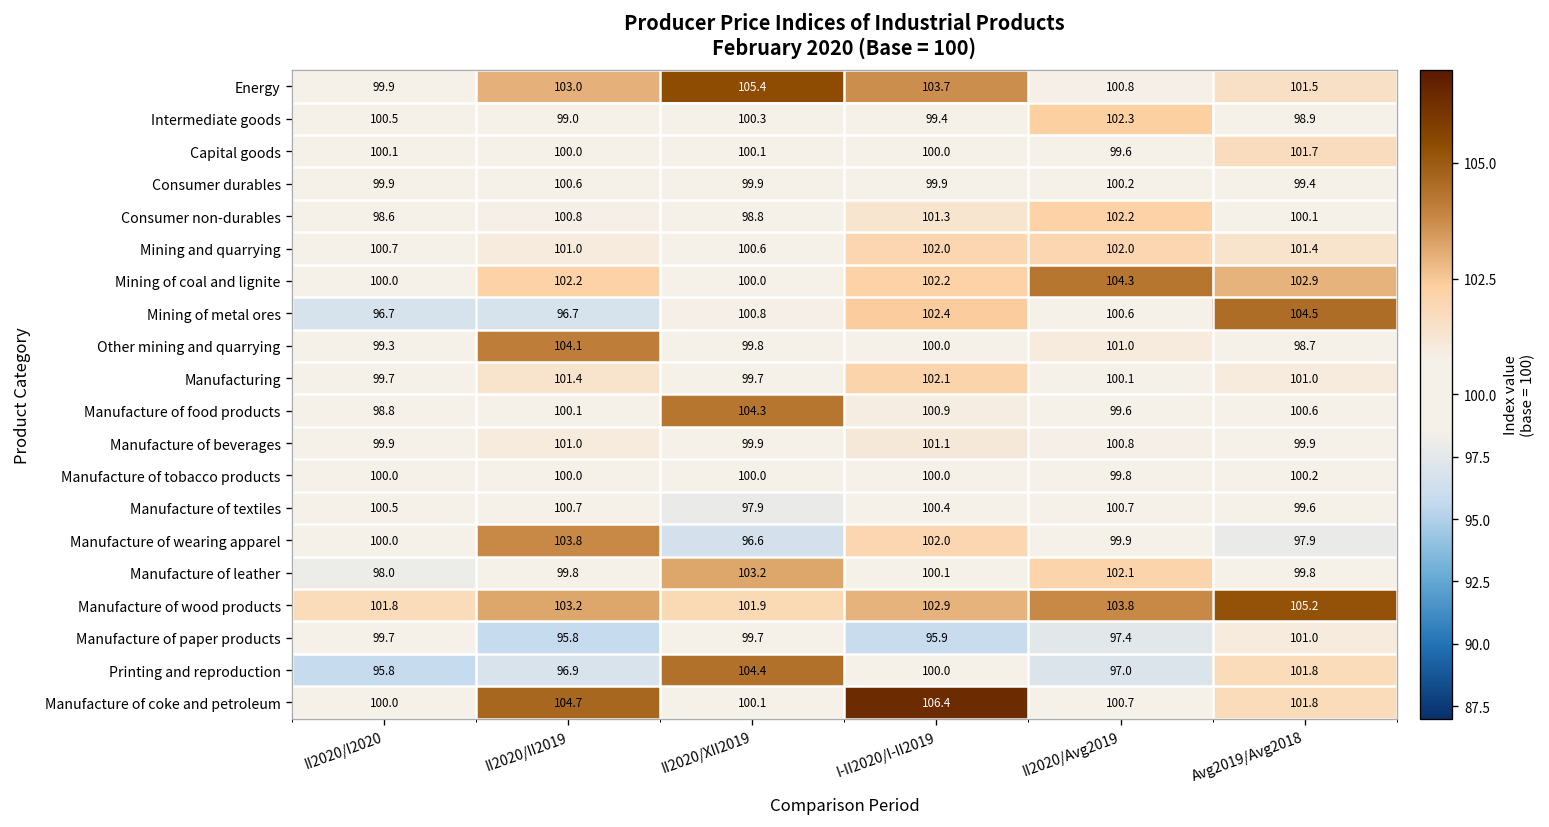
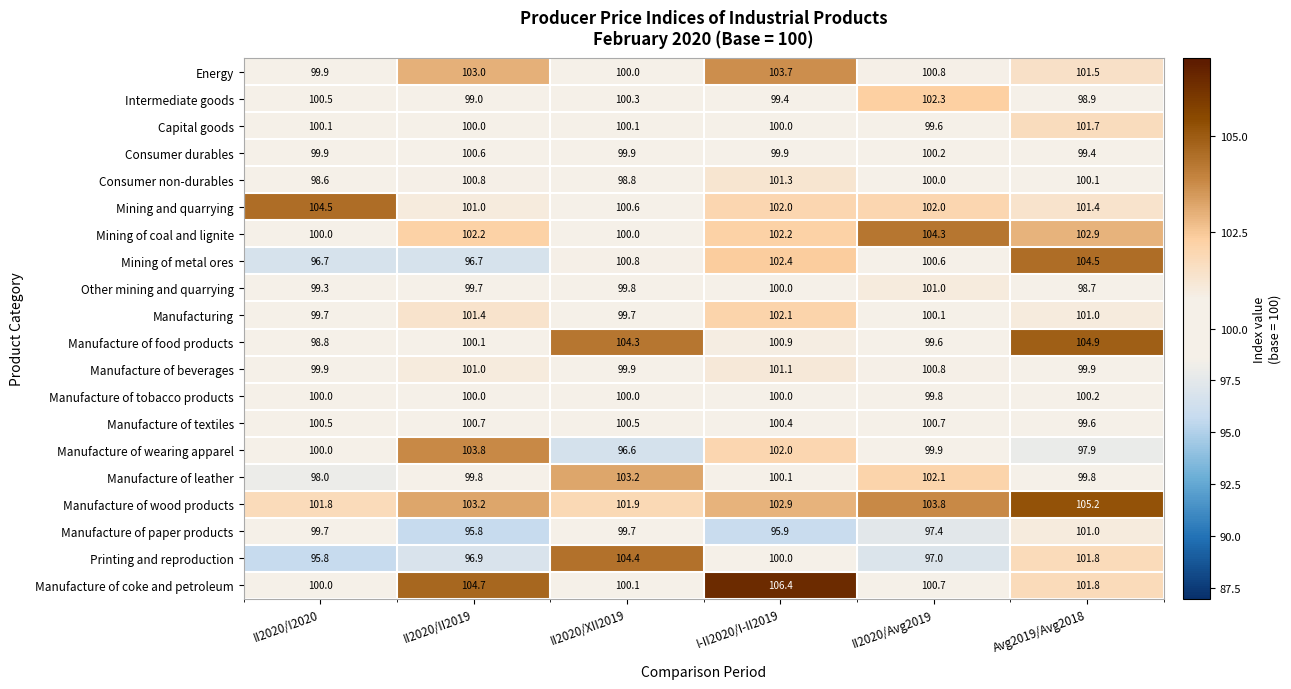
  {
    "Energy": {
      "II2020/I2020": 99.9,
      "II2020/II2019": 103.0,
-     "II2020/XII2019": 105.4,
+     "II2020/XII2019": 100.0,
      "I-II2020/I-II2019": 103.7,
      "II2020/Avg2019": 100.8,
      "Avg2019/Avg2018": 101.5
    },
    "Intermediate goods": {
      "II2020/I2020": 100.5,
      "II2020/II2019": 99.0,
      "II2020/XII2019": 100.3,
      "I-II2020/I-II2019": 99.4,
      "II2020/Avg2019": 102.3,
      "Avg2019/Avg2018": 98.9
    },
    "Capital goods": {
      "II2020/I2020": 100.1,
      "II2020/II2019": 100.0,
      "II2020/XII2019": 100.1,
      "I-II2020/I-II2019": 100.0,
      "II2020/Avg2019": 99.6,
      "Avg2019/Avg2018": 101.7
    },
    "Consumer durables": {
      "II2020/I2020": 99.9,
      "II2020/II2019": 100.6,
      "II2020/XII2019": 99.9,
      "I-II2020/I-II2019": 99.9,
      "II2020/Avg2019": 100.2,
      "Avg2019/Avg2018": 99.4
    },
    "Consumer non-durables": {
      "II2020/I2020": 98.6,
      "II2020/II2019": 100.8,
      "II2020/XII2019": 98.8,
      "I-II2020/I-II2019": 101.3,
-     "II2020/Avg2019": 102.2,
+     "II2020/Avg2019": 100.0,
      "Avg2019/Avg2018": 100.1
    },
    "Mining and quarrying": {
-     "II2020/I2020": 100.7,
+     "II2020/I2020": 104.5,
      "II2020/II2019": 101.0,
      "II2020/XII2019": 100.6,
      "I-II2020/I-II2019": 102.0,
      "II2020/Avg2019": 102.0,
      "Avg2019/Avg2018": 101.4
    },
    "Mining of coal and lignite": {
      "II2020/I2020": 100.0,
      "II2020/II2019": 102.2,
      "II2020/XII2019": 100.0,
      "I-II2020/I-II2019": 102.2,
      "II2020/Avg2019": 104.3,
      "Avg2019/Avg2018": 102.9
    },
    "Mining of metal ores": {
      "II2020/I2020": 96.7,
      "II2020/II2019": 96.7,
      "II2020/XII2019": 100.8,
      "I-II2020/I-II2019": 102.4,
      "II2020/Avg2019": 100.6,
      "Avg2019/Avg2018": 104.5
    },
    "Other mining and quarrying": {
      "II2020/I2020": 99.3,
-     "II2020/II2019": 104.1,
+     "II2020/II2019": 99.7,
      "II2020/XII2019": 99.8,
      "I-II2020/I-II2019": 100.0,
      "II2020/Avg2019": 101.0,
      "Avg2019/Avg2018": 98.7
    },
    "Manufacturing": {
      "II2020/I2020": 99.7,
      "II2020/II2019": 101.4,
      "II2020/XII2019": 99.7,
      "I-II2020/I-II2019": 102.1,
      "II2020/Avg2019": 100.1,
      "Avg2019/Avg2018": 101.0
    },
    "Manufacture of food products": {
      "II2020/I2020": 98.8,
      "II2020/II2019": 100.1,
      "II2020/XII2019": 104.3,
      "I-II2020/I-II2019": 100.9,
      "II2020/Avg2019": 99.6,
-     "Avg2019/Avg2018": 100.6
+     "Avg2019/Avg2018": 104.9
    },
    "Manufacture of beverages": {
      "II2020/I2020": 99.9,
      "II2020/II2019": 101.0,
      "II2020/XII2019": 99.9,
      "I-II2020/I-II2019": 101.1,
      "II2020/Avg2019": 100.8,
      "Avg2019/Avg2018": 99.9
    },
    "Manufacture of tobacco products": {
      "II2020/I2020": 100.0,
      "II2020/II2019": 100.0,
      "II2020/XII2019": 100.0,
      "I-II2020/I-II2019": 100.0,
      "II2020/Avg2019": 99.8,
      "Avg2019/Avg2018": 100.2
    },
    "Manufacture of textiles": {
      "II2020/I2020": 100.5,
      "II2020/II2019": 100.7,
-     "II2020/XII2019": 97.9,
+     "II2020/XII2019": 100.5,
      "I-II2020/I-II2019": 100.4,
      "II2020/Avg2019": 100.7,
      "Avg2019/Avg2018": 99.6
    },
    "Manufacture of wearing apparel": {
      "II2020/I2020": 100.0,
      "II2020/II2019": 103.8,
      "II2020/XII2019": 96.6,
      "I-II2020/I-II2019": 102.0,
      "II2020/Avg2019": 99.9,
      "Avg2019/Avg2018": 97.9
    },
    "Manufacture of leather": {
      "II2020/I2020": 98.0,
      "II2020/II2019": 99.8,
      "II2020/XII2019": 103.2,
      "I-II2020/I-II2019": 100.1,
      "II2020/Avg2019": 102.1,
      "Avg2019/Avg2018": 99.8
    },
    "Manufacture of wood products": {
      "II2020/I2020": 101.8,
      "II2020/II2019": 103.2,
      "II2020/XII2019": 101.9,
      "I-II2020/I-II2019": 102.9,
      "II2020/Avg2019": 103.8,
      "Avg2019/Avg2018": 105.2
    },
    "Manufacture of paper products": {
      "II2020/I2020": 99.7,
      "II2020/II2019": 95.8,
      "II2020/XII2019": 99.7,
      "I-II2020/I-II2019": 95.9,
      "II2020/Avg2019": 97.4,
      "Avg2019/Avg2018": 101.0
    },
    "Printing and reproduction": {
      "II2020/I2020": 95.8,
      "II2020/II2019": 96.9,
      "II2020/XII2019": 104.4,
      "I-II2020/I-II2019": 100.0,
      "II2020/Avg2019": 97.0,
      "Avg2019/Avg2018": 101.8
    },
    "Manufacture of coke and petroleum": {
      "II2020/I2020": 100.0,
      "II2020/II2019": 104.7,
      "II2020/XII2019": 100.1,
      "I-II2020/I-II2019": 106.4,
      "II2020/Avg2019": 100.7,
      "Avg2019/Avg2018": 101.8
    }
  }
